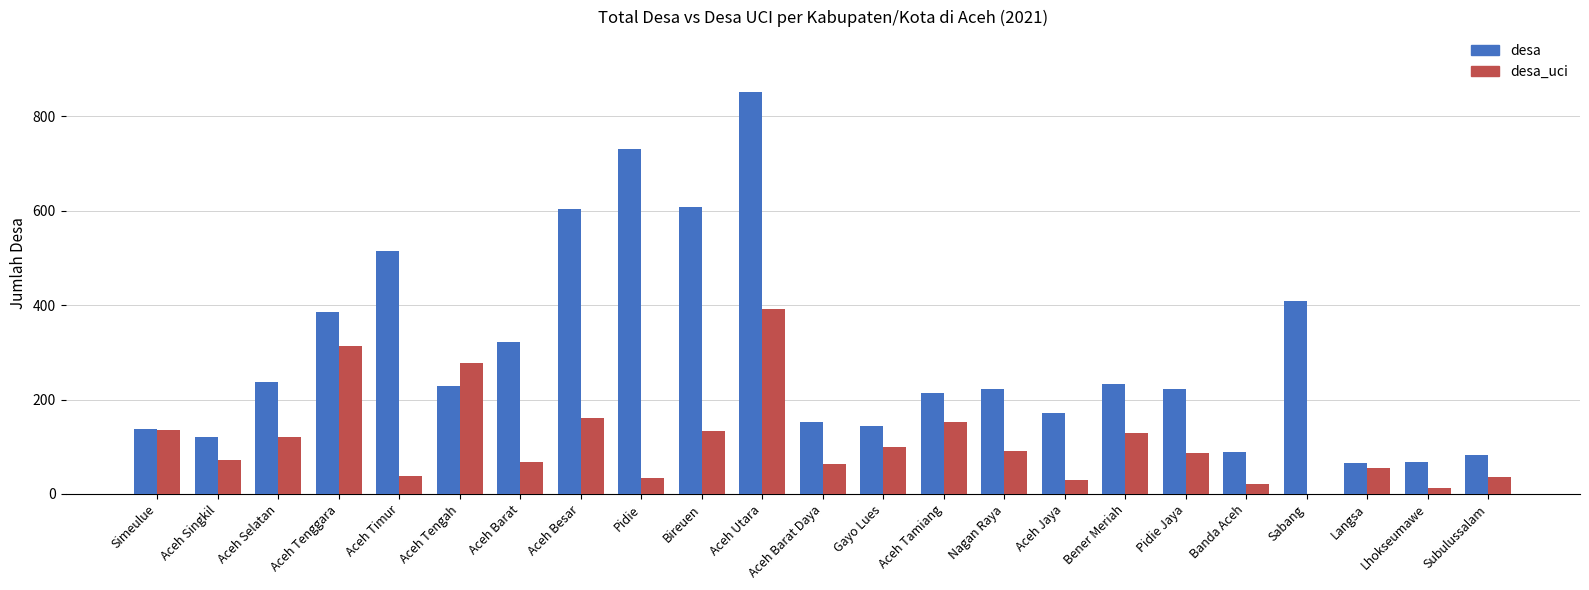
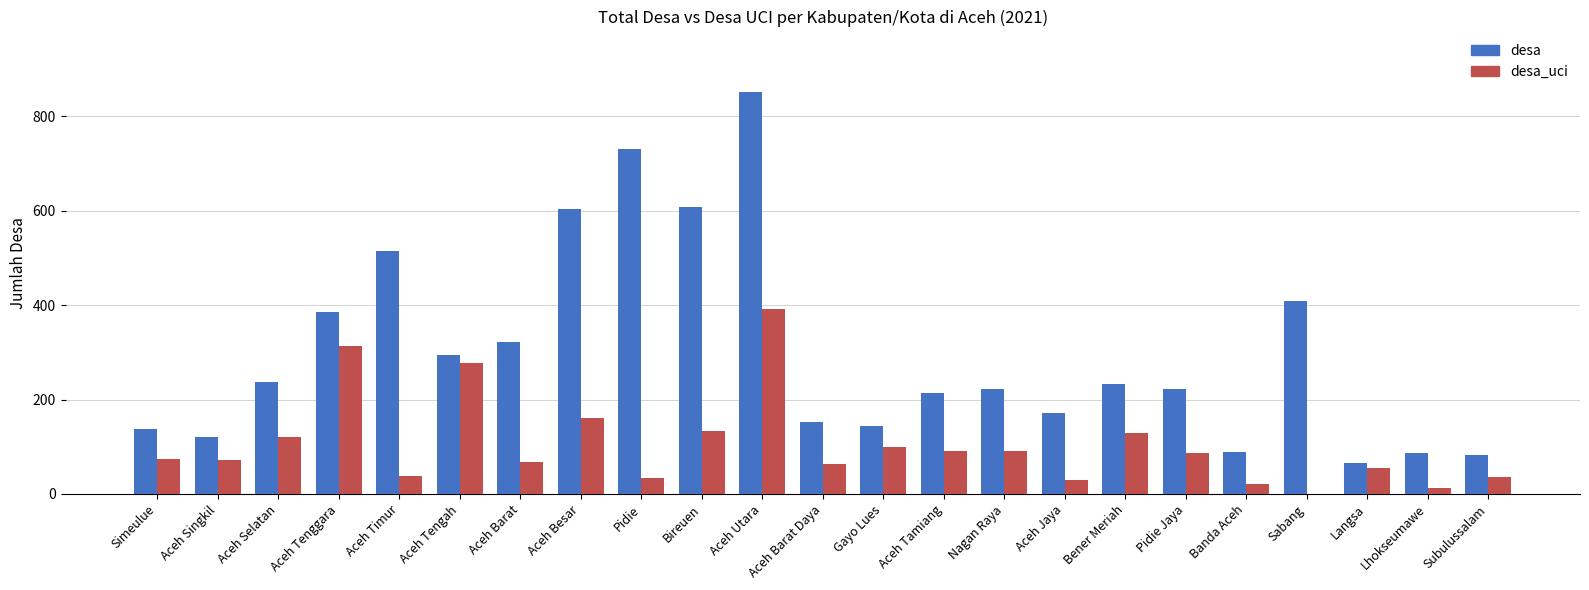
  {
    "desa": {
      "Simeulue": 140,
      "Aceh Singkil": 120,
      "Aceh Selatan": 240,
      "Aceh Tenggara": 390,
      "Aceh Timur": 520,
-     "Aceh Tengah": 230,
+     "Aceh Tengah": 300,
      "Aceh Barat": 320,
      "Aceh Besar": 600,
      "Pidie": 730,
      "Bireuen": 610,
      "Aceh Utara": 850,
      "Aceh Barat Daya": 150,
      "Gayo Lues": 150,
      "Aceh Tamiang": 210,
      "Nagan Raya": 220,
      "Aceh Jaya": 170,
      "Bener Meriah": 230,
      "Pidie Jaya": 220,
      "Banda Aceh": 90,
      "Sabang": 410,
      "Langsa": 70,
-     "Lhokseumawe": 70,
+     "Lhokseumawe": 90,
      "Subulussalam": 80
    },
    "desa_uci": {
-     "Simeulue": 140,
+     "Simeulue": 70,
      "Aceh Singkil": 70,
      "Aceh Selatan": 120,
      "Aceh Tenggara": 310,
      "Aceh Timur": 40,
      "Aceh Tengah": 280,
      "Aceh Barat": 70,
      "Aceh Besar": 160,
      "Pidie": 30,
      "Bireuen": 130,
      "Aceh Utara": 390,
      "Aceh Barat Daya": 60,
      "Gayo Lues": 100,
-     "Aceh Tamiang": 150,
+     "Aceh Tamiang": 90,
      "Nagan Raya": 90,
      "Aceh Jaya": 30,
      "Bener Meriah": 130,
      "Pidie Jaya": 90,
      "Banda Aceh": 20,
      "Sabang": 0,
      "Langsa": 60,
      "Lhokseumawe": 10,
      "Subulussalam": 40
    }
  }
